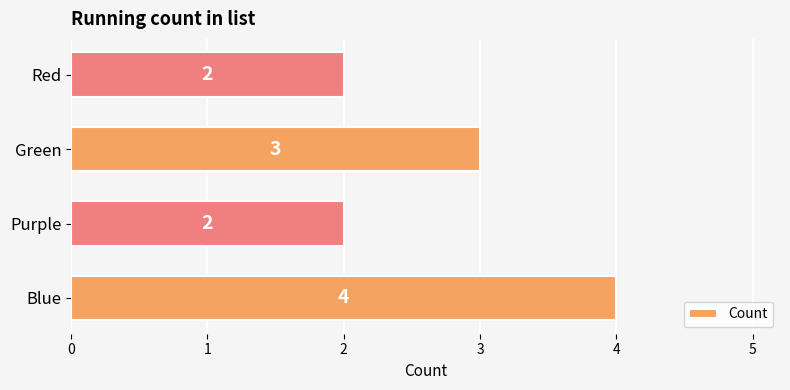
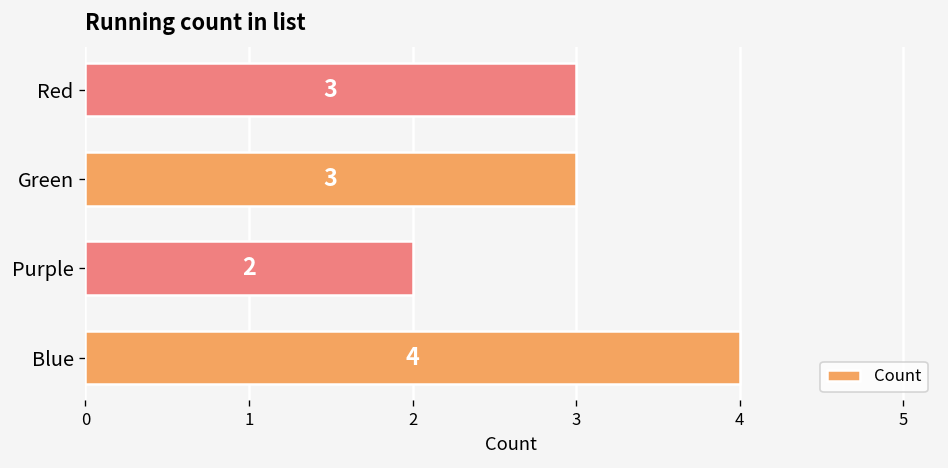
  {
-   "Red": 2,
+   "Red": 3,
    "Green": 3,
    "Purple": 2,
    "Blue": 4
  }
